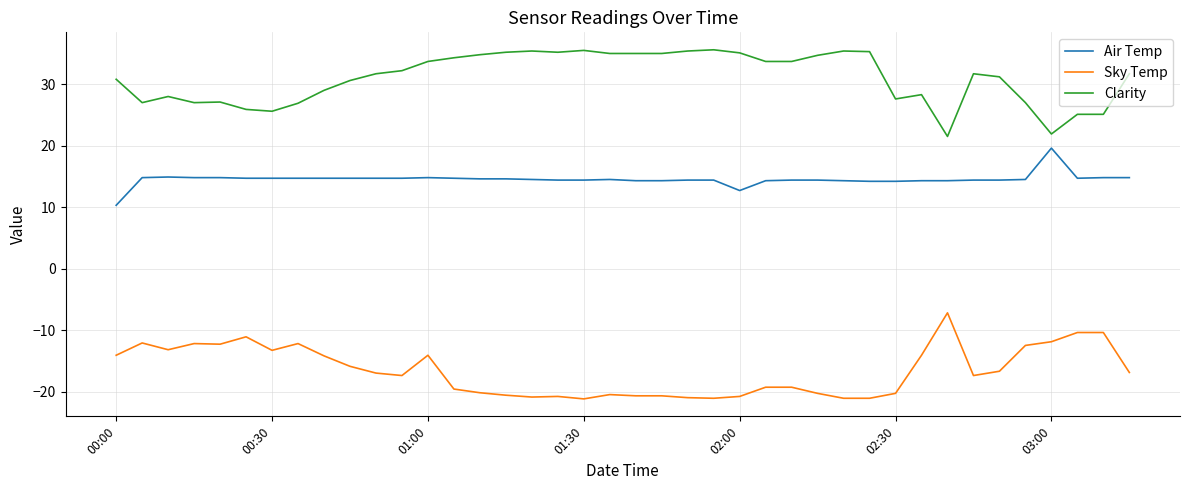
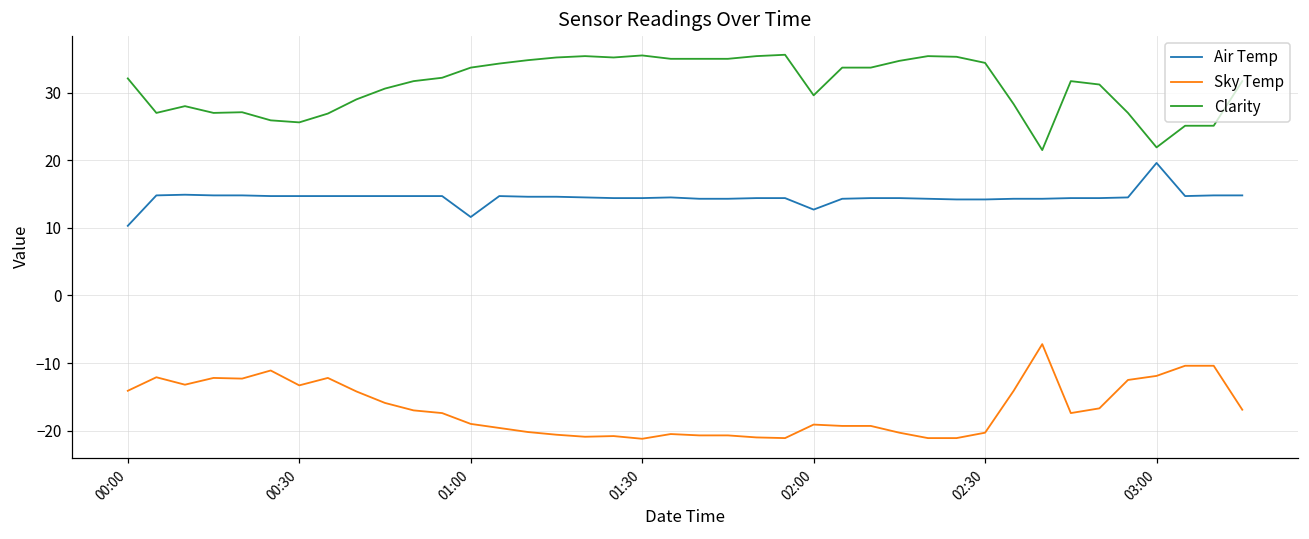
  {
    "Air Temp": {
      "00:00": 10,
      "00:30": 15,
-     "01:00": 15,
+     "01:00": 12,
      "01:30": 14,
      "02:00": 13,
      "02:30": 14,
      "03:00": 20
    },
    "Sky Temp": {
      "00:00": -14,
      "00:30": -13,
-     "01:00": -14,
+     "01:00": -19,
      "01:30": -21,
-     "02:00": -21,
+     "02:00": -19,
      "02:30": -20,
      "03:00": -12
    },
    "Clarity": {
-     "00:00": 31,
+     "00:00": 32,
      "00:30": 26,
      "01:00": 34,
      "01:30": 36,
-     "02:00": 35,
-     "02:30": 28,
+     "02:00": 30,
+     "02:30": 34,
      "03:00": 22
    }
  }
